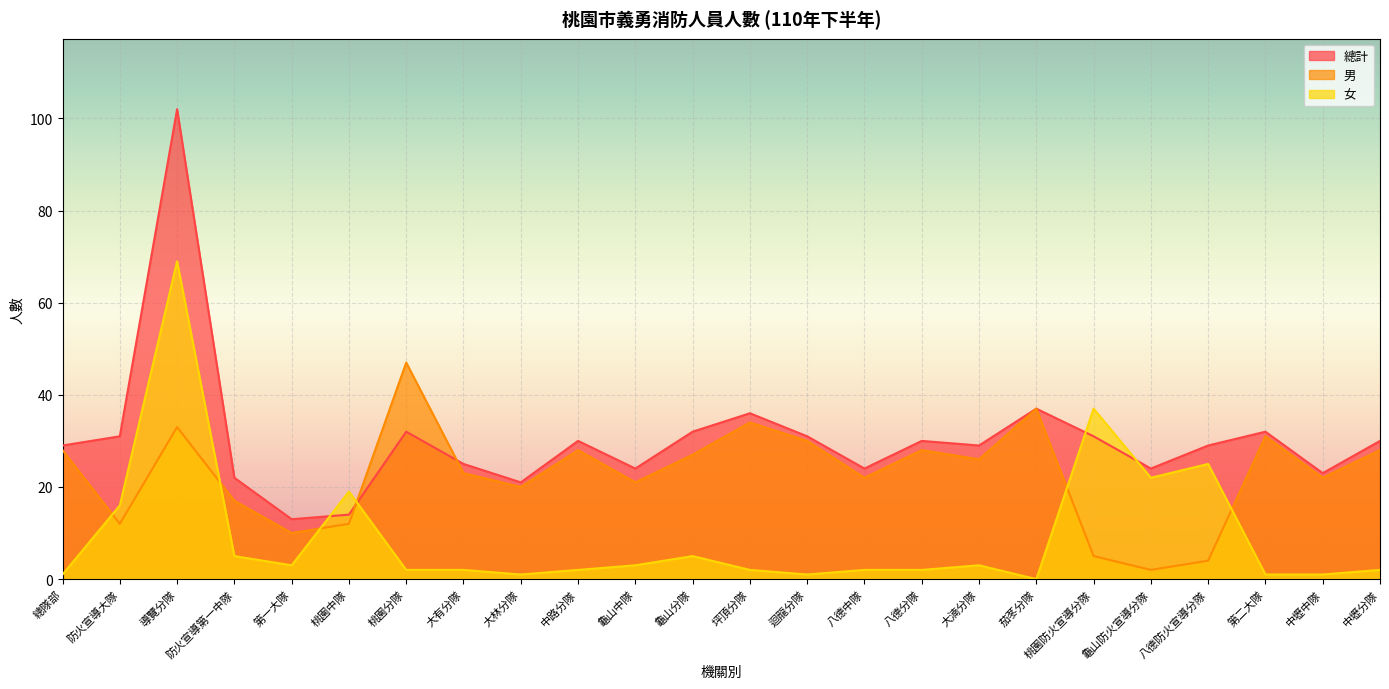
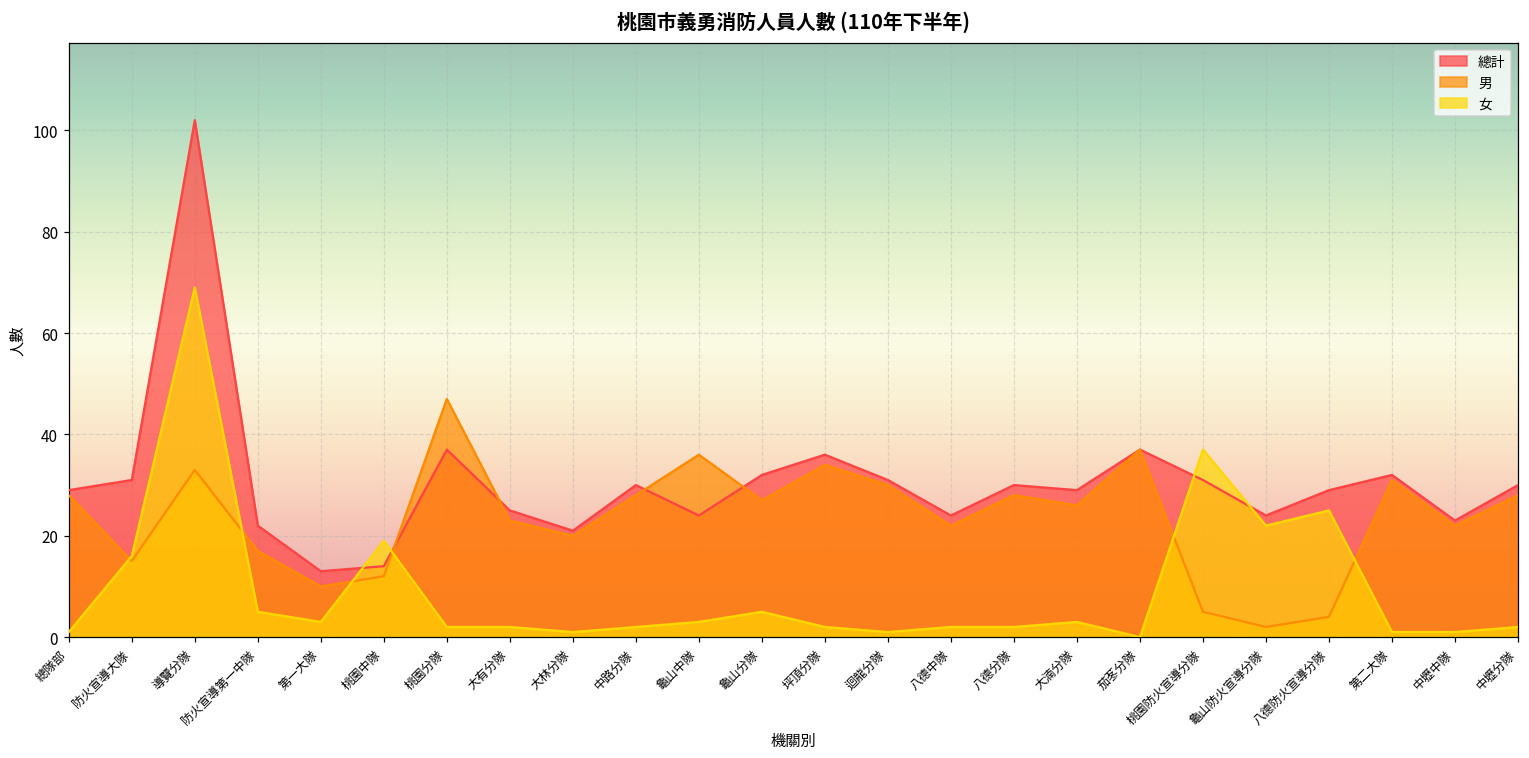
  {
    "總計": {
      "總隊部": 29,
      "防火宣導大隊": 31,
      "導覽分隊": 102,
      "防火宣導第一中隊": 22,
      "第一大隊": 13,
      "桃園中隊": 14,
-     "桃園分隊": 32,
+     "桃園分隊": 37,
      "大有分隊": 25,
      "大林分隊": 21,
      "中路分隊": 30,
      "龜山中隊": 24,
      "龜山分隊": 32,
      "坪頂分隊": 36,
      "迴龍分隊": 31,
      "八德中隊": 24,
      "八德分隊": 30,
      "大湳分隊": 29,
      "桃園防火宣導分隊": 31,
      "龜山防火宣導分隊": 24,
      "八德防火宣導分隊": 29,
      "第二大隊": 32,
      "中壢中隊": 23,
      "中壢分隊": 30
    },
    "男": {
      "總隊部": 28,
-     "防火宣導大隊": 12,
+     "防火宣導大隊": 15,
      "導覽分隊": 33,
      "防火宣導第一中隊": 17,
      "第一大隊": 10,
      "桃園中隊": 12,
      "桃園分隊": 47,
      "大有分隊": 23,
      "大林分隊": 20,
      "中路分隊": 28,
-     "龜山中隊": 21,
+     "龜山中隊": 36,
      "龜山分隊": 27,
      "坪頂分隊": 34,
      "迴龍分隊": 30,
      "八德中隊": 22,
      "八德分隊": 28,
      "大湳分隊": 26,
      "桃園防火宣導分隊": 5,
      "龜山防火宣導分隊": 2,
      "八德防火宣導分隊": 4,
      "第二大隊": 31,
      "中壢中隊": 22,
      "中壢分隊": 28
    },
    "女": {
      "總隊部": 1,
      "防火宣導大隊": 16,
      "導覽分隊": 69,
      "防火宣導第一中隊": 5,
      "第一大隊": 3,
      "桃園中隊": 19,
      "桃園分隊": 2,
      "大有分隊": 2,
      "大林分隊": 1,
      "中路分隊": 2,
      "龜山中隊": 3,
      "龜山分隊": 5,
      "坪頂分隊": 2,
      "迴龍分隊": 1,
      "八德中隊": 2,
      "八德分隊": 2,
      "大湳分隊": 3,
      "茄苳分隊": 0,
      "桃園防火宣導分隊": 37,
      "龜山防火宣導分隊": 22,
      "八德防火宣導分隊": 25,
      "第二大隊": 1,
      "中壢中隊": 1,
      "中壢分隊": 2
    }
  }
